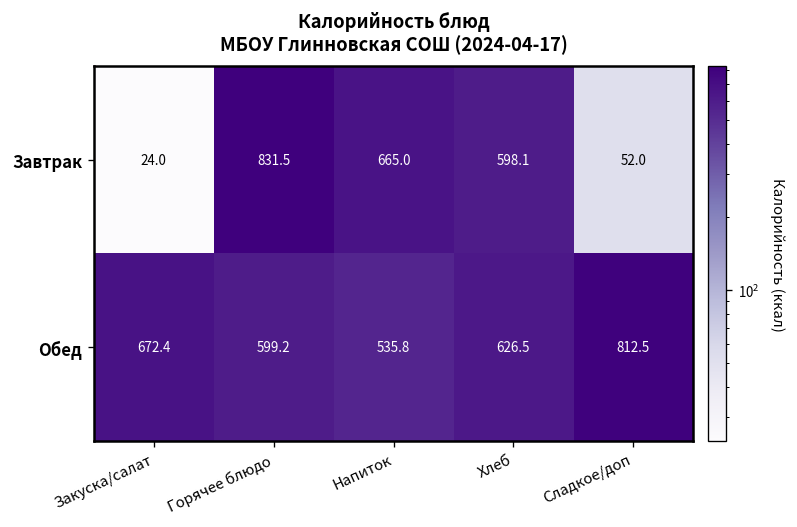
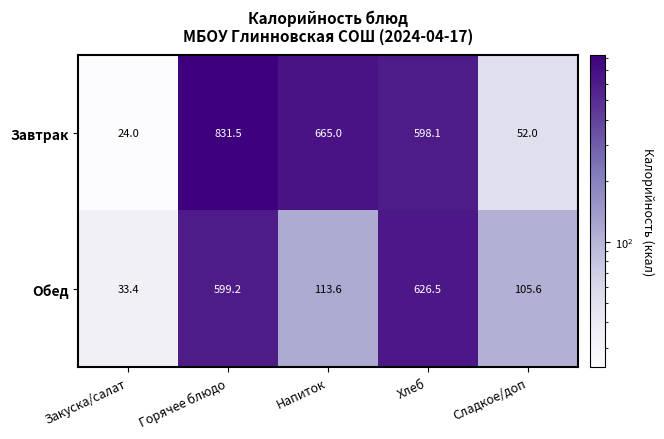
  {
    "Завтрак": {
      "Закуска/салат": 24.0,
      "Горячее блюдо": 831.5,
      "Напиток": 665.0,
      "Хлеб": 598.1,
      "Сладкое/доп": 52.0
    },
    "Обед": {
-     "Закуска/салат": 672.4,
+     "Закуска/салат": 33.4,
      "Горячее блюдо": 599.2,
-     "Напиток": 535.8,
+     "Напиток": 113.6,
      "Хлеб": 626.5,
-     "Сладкое/доп": 812.5
+     "Сладкое/доп": 105.6
    }
  }
